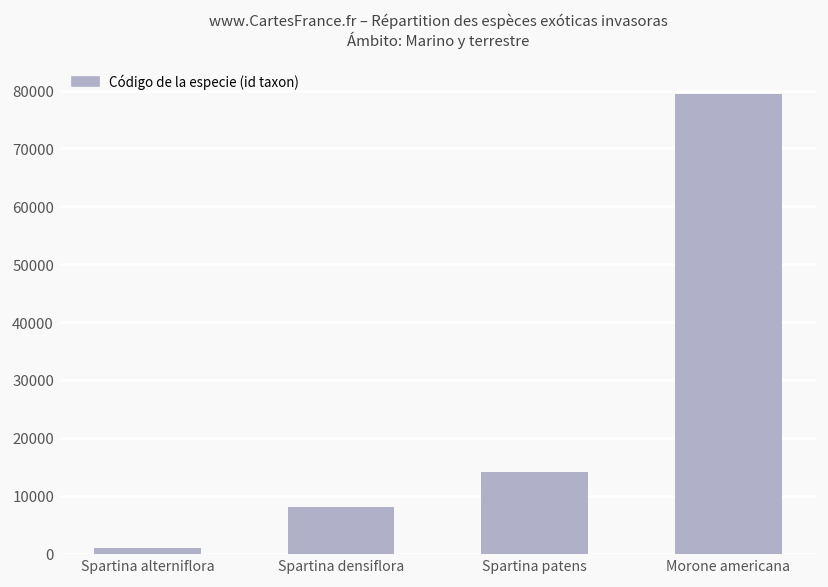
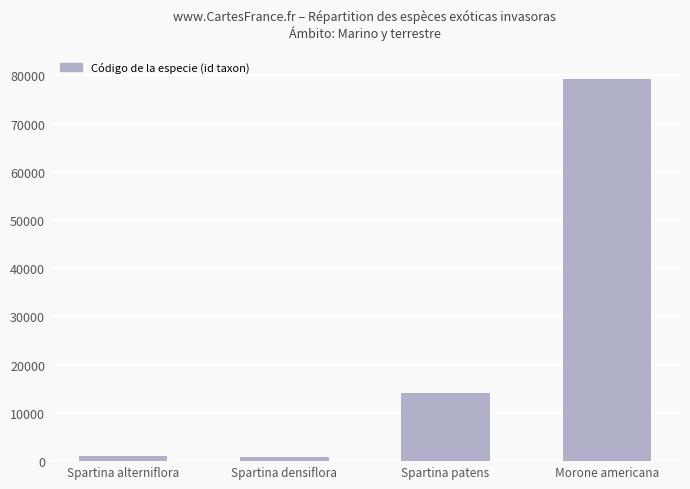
  {
    "Spartina alterniflora": 1000,
-   "Spartina densiflora": 8000,
+   "Spartina densiflora": 1000,
    "Spartina patens": 14000,
    "Morone americana": 79000
  }
